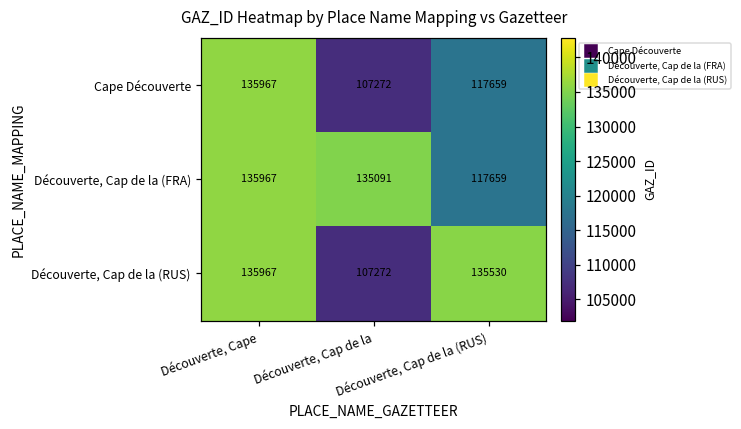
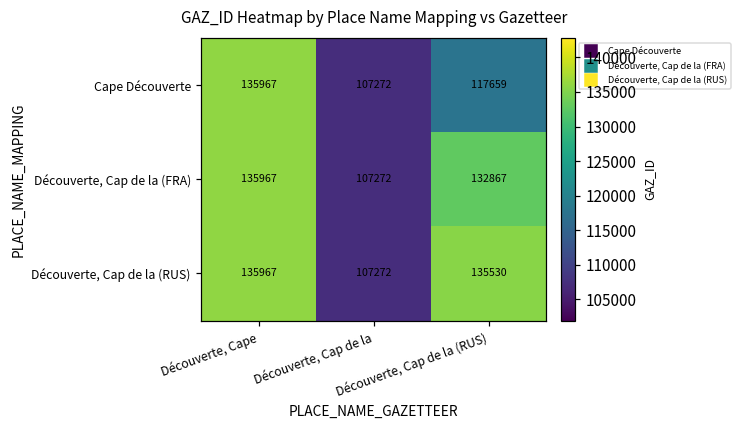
  {
    "Cape Découverte": {
      "Découverte, Cape": 135967,
      "Découverte, Cap de la": 107272,
      "Découverte, Cap de la (RUS)": 117659
    },
    "Découverte, Cap de la (FRA)": {
      "Découverte, Cape": 135967,
-     "Découverte, Cap de la": 135091,
-     "Découverte, Cap de la (RUS)": 117659
+     "Découverte, Cap de la": 107272,
+     "Découverte, Cap de la (RUS)": 132867
    },
    "Découverte, Cap de la (RUS)": {
      "Découverte, Cape": 135967,
      "Découverte, Cap de la": 107272,
      "Découverte, Cap de la (RUS)": 135530
    }
  }
